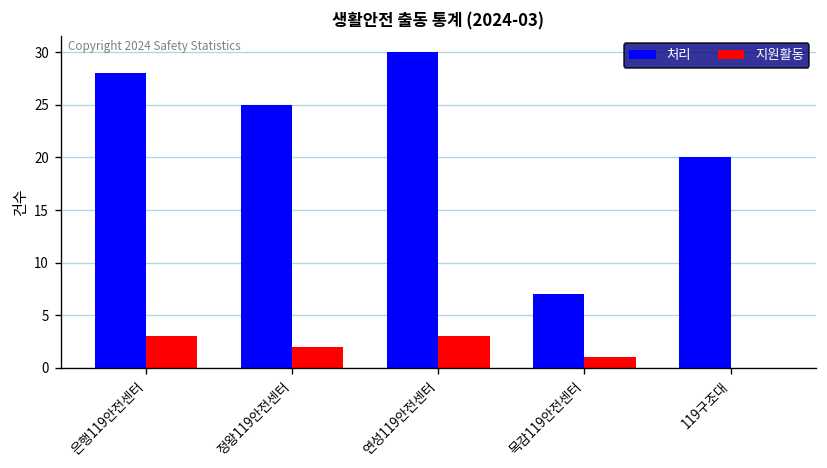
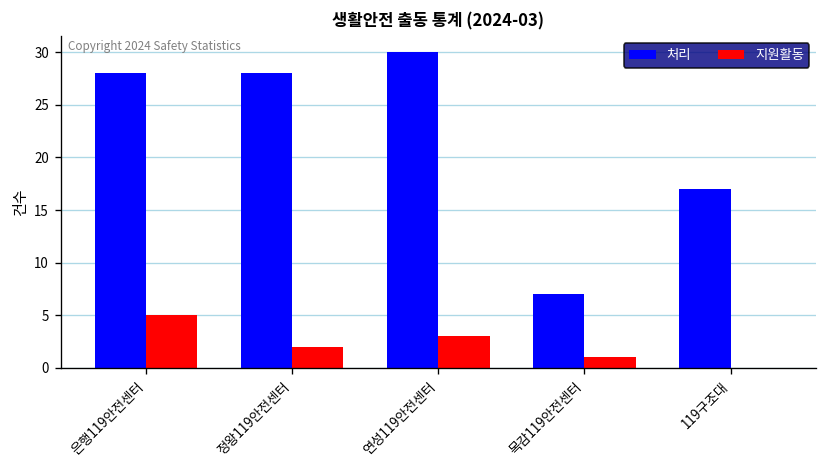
  {
    "처리": {
-     "정왕119안전센터": 25,
+     "정왕119안전센터": 28,
      "연성119안전센터": 30,
      "목감119안전센터": 7,
-     "119구조대": 20
+     "119구조대": 17
    },
    "지원활동": {
-     "은행119안전센터": 3,
+     "은행119안전센터": 5,
      "정왕119안전센터": 2,
      "연성119안전센터": 3,
      "목감119안전센터": 1,
      "119구조대": 0
    }
  }
